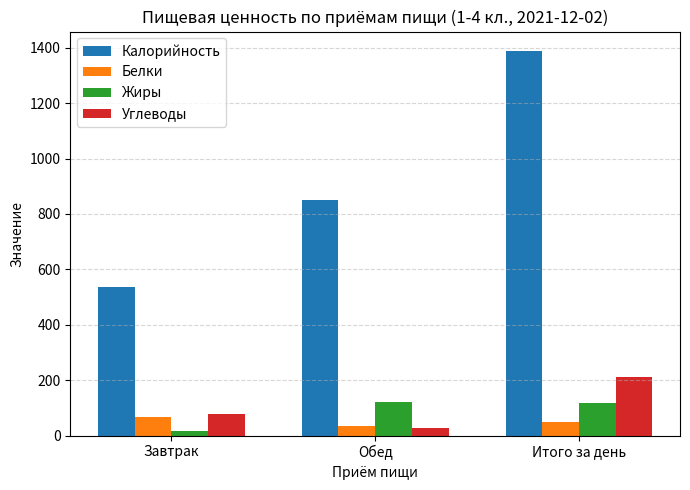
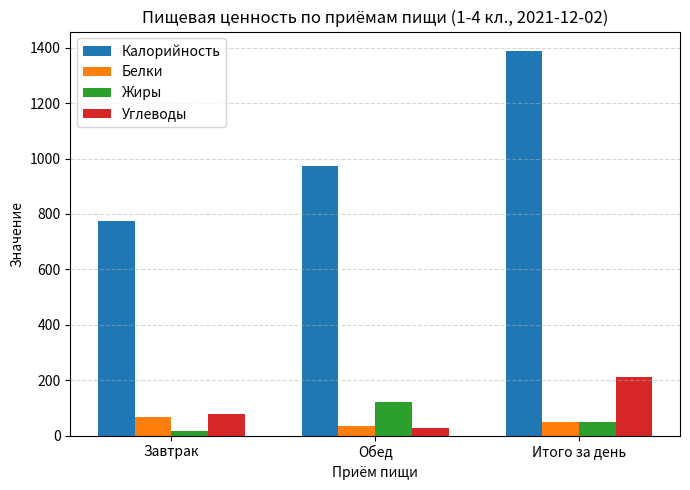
  {
    "Калорийность": {
-     "Завтрак": 540,
-     "Обед": 850,
+     "Завтрак": 780,
+     "Обед": 970,
      "Итого за день": 1390
    },
    "Белки": {
      "Завтрак": 70,
      "Обед": 40,
      "Итого за день": 50
    },
    "Жиры": {
      "Завтрак": 20,
      "Обед": 120,
-     "Итого за день": 120
+     "Итого за день": 50
    },
    "Углеводы": {
      "Завтрак": 80,
      "Обед": 30,
      "Итого за день": 210
    }
  }
